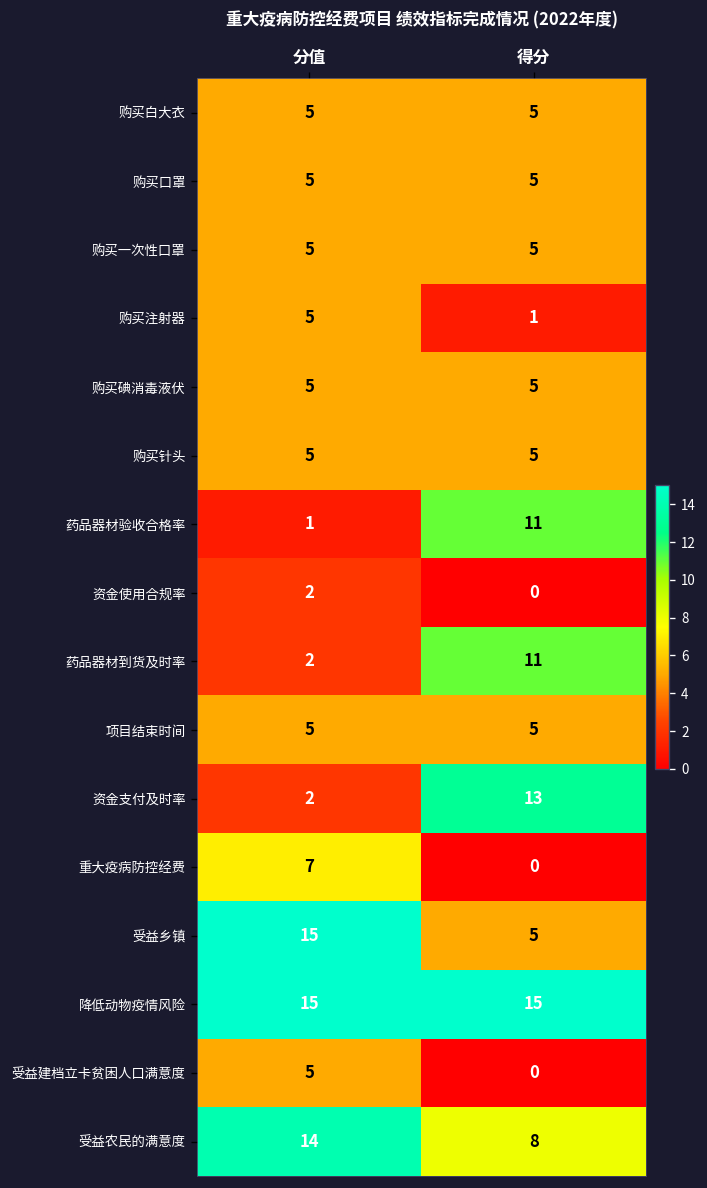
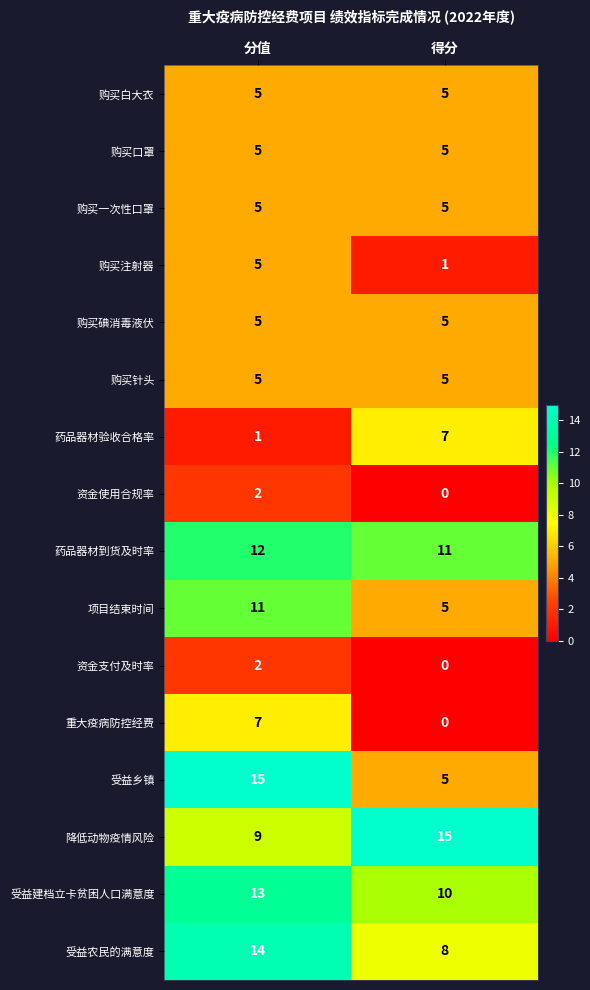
  {
    "购买白大衣": {
      "分值": 5,
      "得分": 5
    },
    "购买口罩": {
      "分值": 5,
      "得分": 5
    },
    "购买一次性口罩": {
      "分值": 5,
      "得分": 5
    },
    "购买注射器": {
      "分值": 5,
      "得分": 1
    },
    "购买碘消毒液伏": {
      "分值": 5,
      "得分": 5
    },
    "购买针头": {
      "分值": 5,
      "得分": 5
    },
    "药品器材验收合格率": {
      "分值": 1,
-     "得分": 11
+     "得分": 7
    },
    "资金使用合规率": {
      "分值": 2,
      "得分": 0
    },
    "药品器材到货及时率": {
-     "分值": 2,
+     "分值": 12,
      "得分": 11
    },
    "项目结束时间": {
-     "分值": 5,
+     "分值": 11,
      "得分": 5
    },
    "资金支付及时率": {
      "分值": 2,
-     "得分": 13
+     "得分": 0
    },
    "重大疫病防控经费": {
      "分值": 7,
      "得分": 0
    },
    "受益乡镇": {
      "分值": 15,
      "得分": 5
    },
    "降低动物疫情风险": {
-     "分值": 15,
+     "分值": 9,
      "得分": 15
    },
    "受益建档立卡贫困人口满意度": {
-     "分值": 5,
-     "得分": 0
+     "分值": 13,
+     "得分": 10
    },
    "受益农民的满意度": {
      "分值": 14,
      "得分": 8
    }
  }
